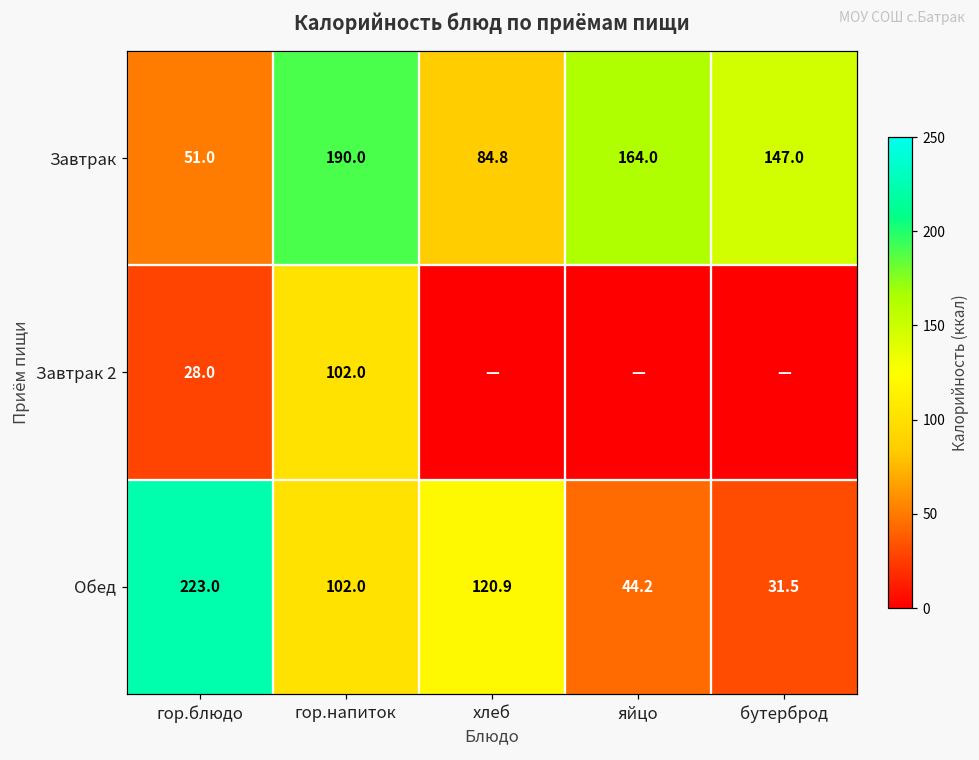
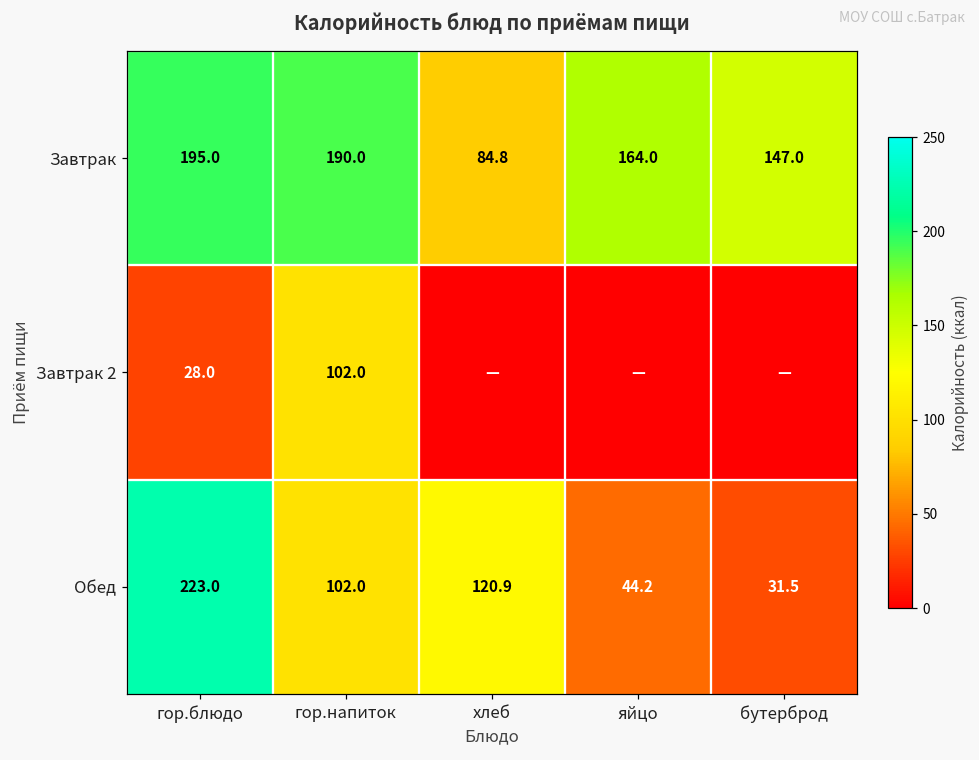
  {
    "Завтрак": {
-     "гор.блюдо": 51.0,
+     "гор.блюдо": 195.0,
      "гор.напиток": 190.0,
      "хлеб": 84.8,
      "яйцо": 164.0,
      "бутерброд": 147.0
    },
    "Завтрак 2": {
      "гор.блюдо": 28.0,
      "гор.напиток": 102.0
    },
    "Обед": {
      "гор.блюдо": 223.0,
      "гор.напиток": 102.0,
      "хлеб": 120.9,
      "яйцо": 44.2,
      "бутерброд": 31.5
    }
  }
